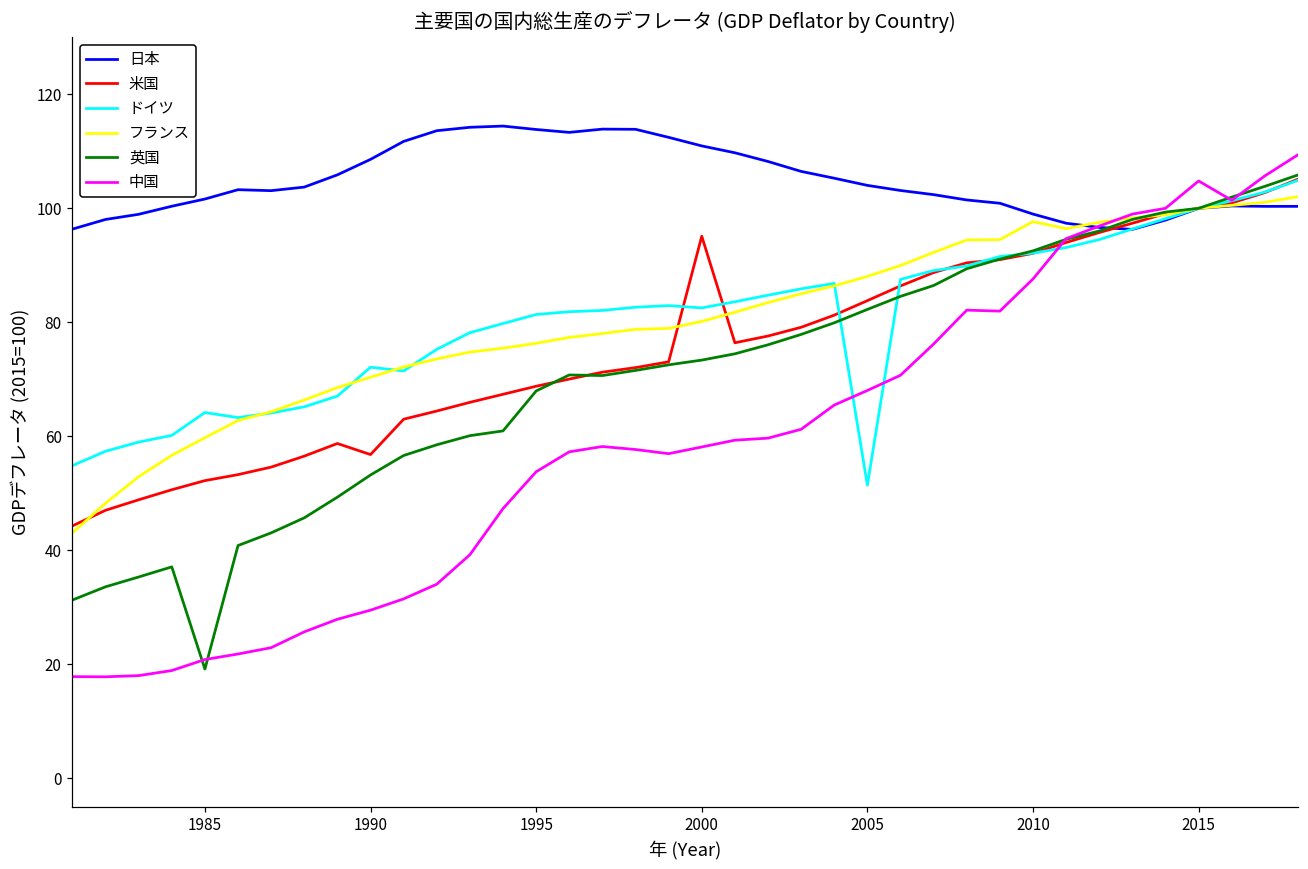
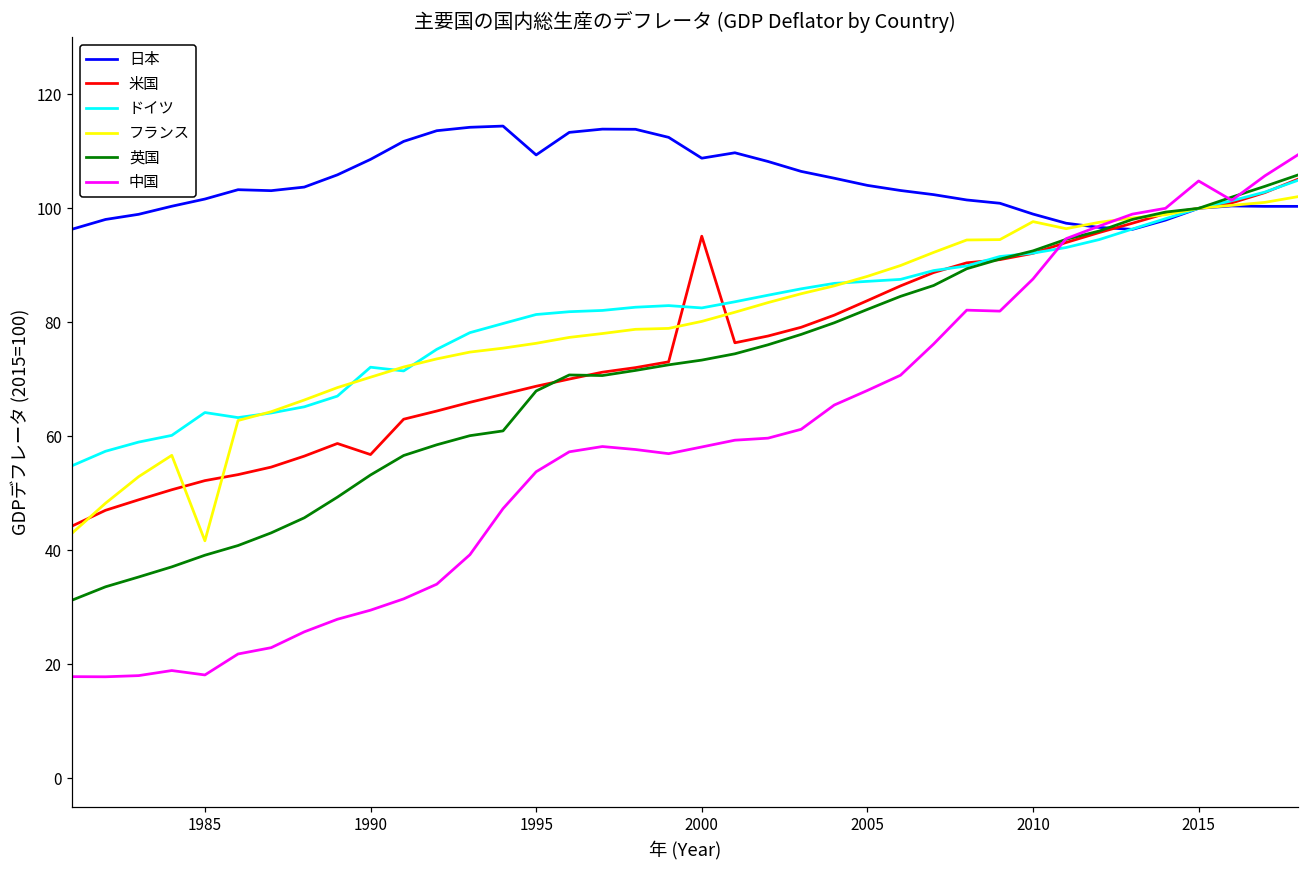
  {
    "日本": {
      "1985": 102,
      "1990": 109,
-     "1995": 114,
-     "2000": 111,
+     "1995": 109,
+     "2000": 109,
      "2005": 104,
      "2010": 99
    },
    "米国": {
      "1985": 52,
      "1990": 57,
      "1995": 69,
      "2000": 95,
      "2005": 84
    },
    "ドイツ": {
      "1985": 64,
      "1990": 72,
      "1995": 81,
      "2000": 83,
-     "2005": 51
+     "2005": 87
    },
    "フランス": {
-     "1985": 60,
+     "1985": 42,
      "1990": 70,
      "1995": 76,
      "2000": 80,
      "2005": 88,
      "2010": 98
    },
    "英国": {
-     "1985": 19,
+     "1985": 39,
      "1990": 53,
      "1995": 68,
      "2000": 73,
      "2005": 82
    },
    "中国": {
-     "1985": 21,
+     "1985": 18,
      "1990": 29,
      "1995": 54,
      "2000": 58,
      "2005": 68,
      "2010": 88,
      "2015": 105
    }
  }
